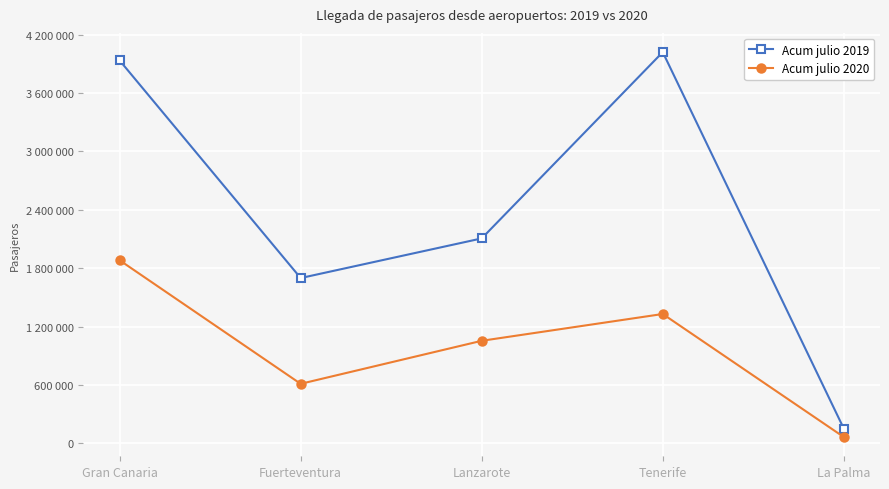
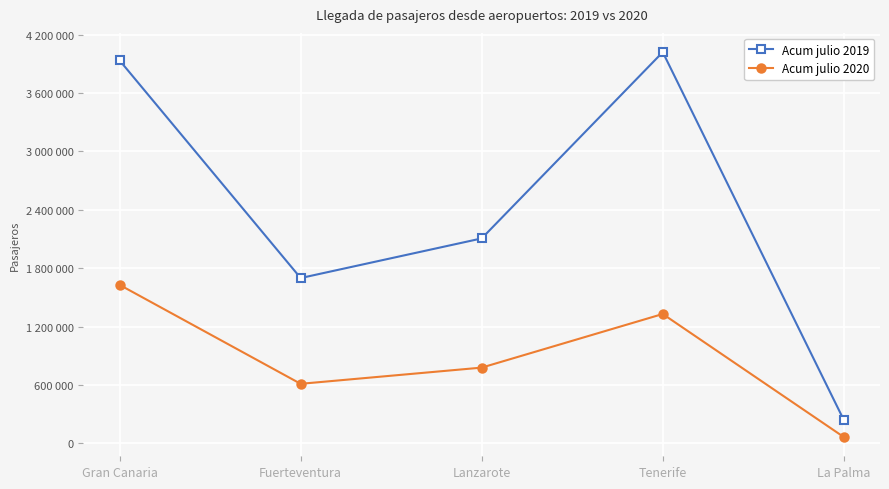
  {
    "Acum julio 2019": {
      "Gran Canaria": 3900000,
      "Fuerteventura": 1700000,
      "Lanzarote": 2100000,
      "Tenerife": 4000000,
-     "La Palma": 150000
+     "La Palma": 240000
    },
    "Acum julio 2020": {
-     "Gran Canaria": 1900000,
+     "Gran Canaria": 1600000,
      "Fuerteventura": 600000,
-     "Lanzarote": 1100000,
+     "Lanzarote": 800000,
      "Tenerife": 1300000,
      "La Palma": 100000
    }
  }
